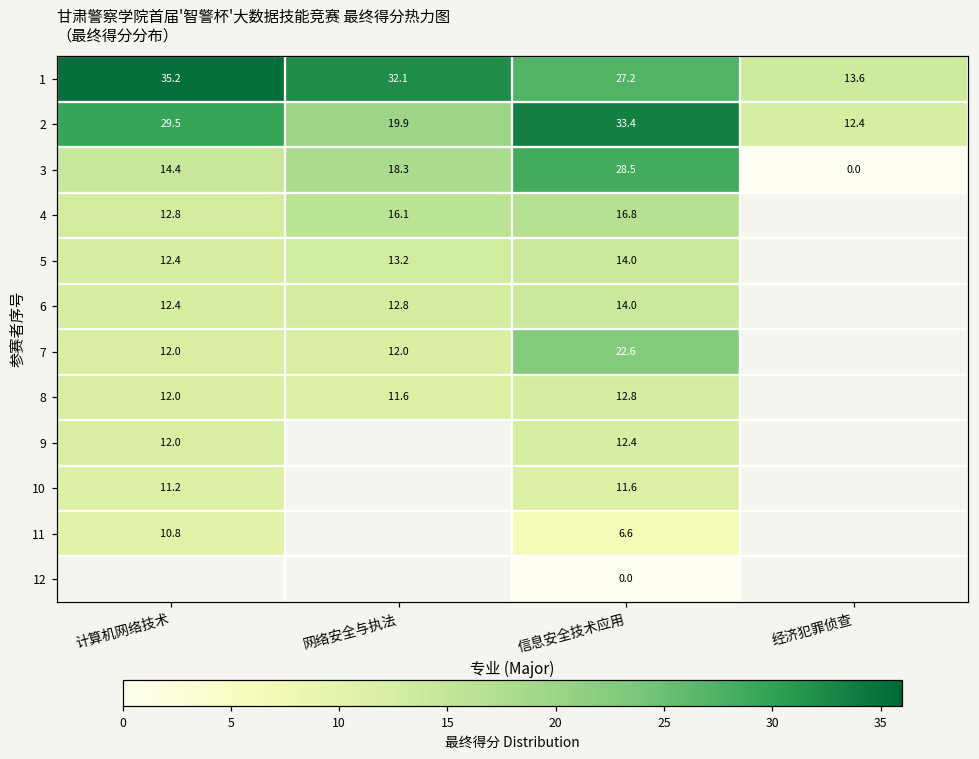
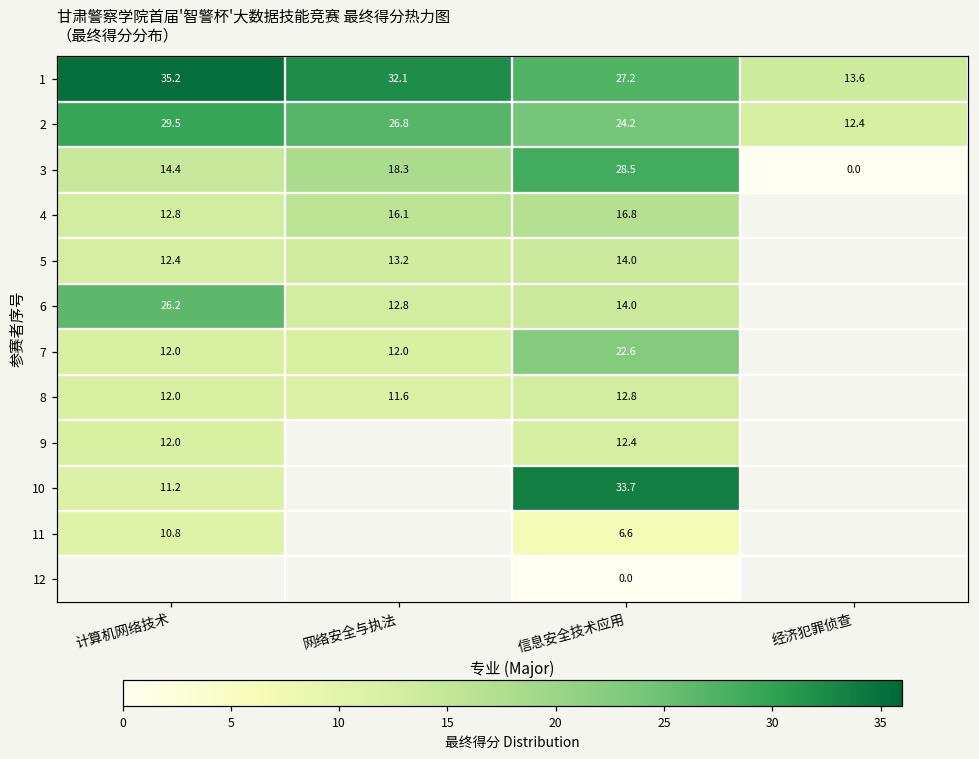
  {
    "1": {
      "计算机网络技术": 35.2,
      "网络安全与执法": 32.1,
      "信息安全技术应用": 27.2,
      "经济犯罪侦查": 13.6
    },
    "2": {
      "计算机网络技术": 29.5,
-     "网络安全与执法": 19.9,
-     "信息安全技术应用": 33.4,
+     "网络安全与执法": 26.8,
+     "信息安全技术应用": 24.2,
      "经济犯罪侦查": 12.4
    },
    "3": {
      "计算机网络技术": 14.4,
      "网络安全与执法": 18.3,
      "信息安全技术应用": 28.5,
      "经济犯罪侦查": 0.0
    },
    "4": {
      "计算机网络技术": 12.8,
      "网络安全与执法": 16.1,
      "信息安全技术应用": 16.8
    },
    "5": {
      "计算机网络技术": 12.4,
      "网络安全与执法": 13.2,
      "信息安全技术应用": 14.0
    },
    "6": {
-     "计算机网络技术": 12.4,
+     "计算机网络技术": 26.2,
      "网络安全与执法": 12.8,
      "信息安全技术应用": 14.0
    },
    "7": {
      "计算机网络技术": 12.0,
      "网络安全与执法": 12.0,
      "信息安全技术应用": 22.6
    },
    "8": {
      "计算机网络技术": 12.0,
      "网络安全与执法": 11.6,
      "信息安全技术应用": 12.8
    },
    "9": {
      "计算机网络技术": 12.0,
      "信息安全技术应用": 12.4
    },
    "10": {
      "计算机网络技术": 11.2,
-     "信息安全技术应用": 11.6
+     "信息安全技术应用": 33.7
    },
    "11": {
      "计算机网络技术": 10.8,
      "信息安全技术应用": 6.6
    },
    "12": {
      "信息安全技术应用": 0.0
    }
  }
